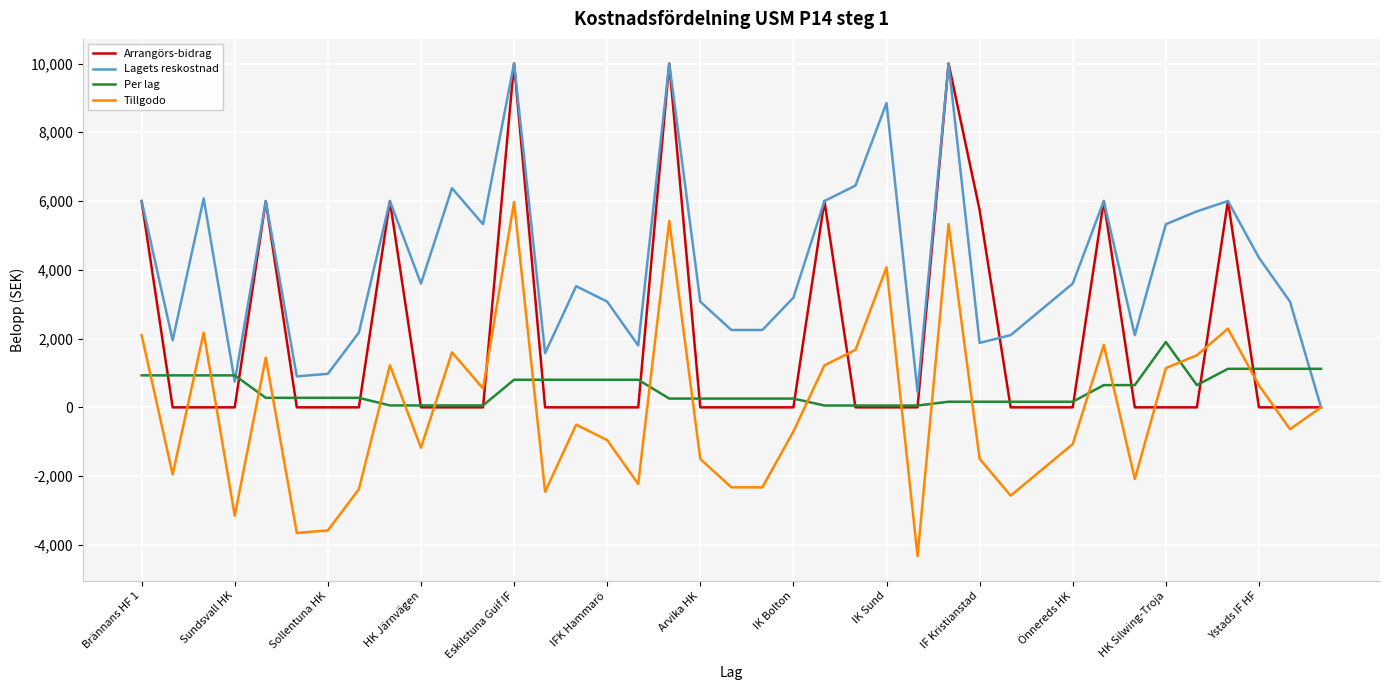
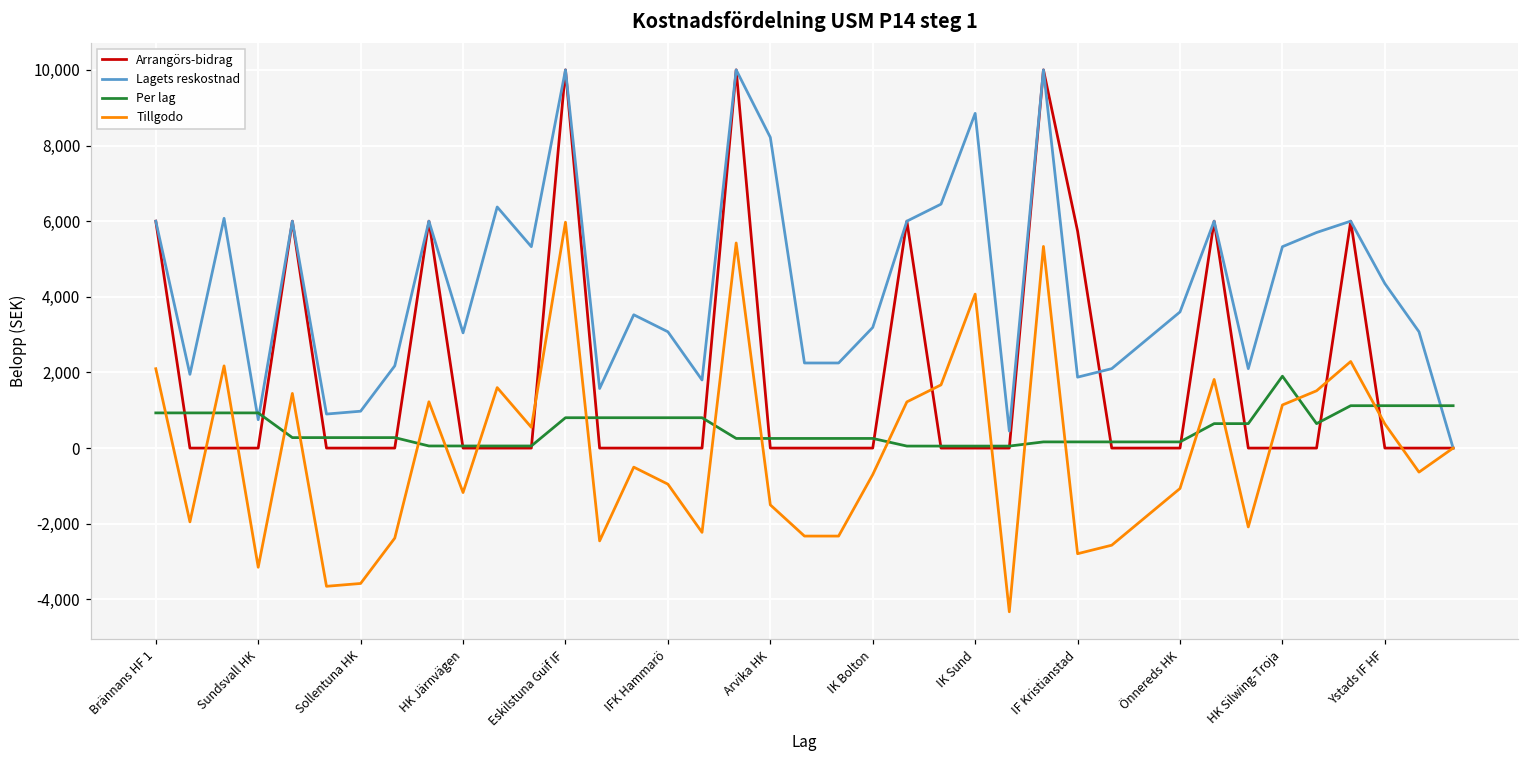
  {
    "Arrangörs-bidrag": {
      "Sundsvall HK": "0",
      "Sollentuna HK": "0",
      "IFK Hammarö": "0",
      "Arvika HK": "0",
      "IK Bolton": "0",
      "IF Kristianstad": "5,700",
      "Önnereds HK": "0",
      "HK Silwing-Troja": "0",
      "Ystads IF HF": "0"
    },
    "Lagets reskostnad": {
      "Sundsvall HK": "800",
      "Sollentuna HK": "1,000",
-     "HK Järnvägen": "3,600",
+     "HK Järnvägen": "3,000",
      "IFK Hammarö": "3,100",
-     "Arvika HK": "3,100",
+     "Arvika HK": "8,200",
      "IK Bolton": "3,200",
      "IK Sund": "8,900",
      "IF Kristianstad": "1,900",
      "Önnereds HK": "3,600",
      "HK Silwing-Troja": "5,300",
      "Ystads IF HF": "4,400"
    },
    "Per lag": {
      "Brännans HF 1": "900",
      "Sundsvall HK": "900",
      "Sollentuna HK": "300",
      "Eskilstuna Guif IF": "800",
      "IFK Hammarö": "800",
      "Arvika HK": "300",
      "IK Bolton": "300",
      "IF Kristianstad": "200",
      "Önnereds HK": "200",
      "HK Silwing-Troja": "1,900",
      "Ystads IF HF": "1,100"
    },
    "Tillgodo": {
      "Brännans HF 1": "2,100",
      "Sundsvall HK": "-3,200",
      "Sollentuna HK": "-3,600",
      "HK Järnvägen": "-1,200",
      "Eskilstuna Guif IF": "6,000",
      "IFK Hammarö": "-1,000",
      "Arvika HK": "-1,500",
      "IK Bolton": "-700",
      "IK Sund": "4,100",
-     "IF Kristianstad": "-1,500",
+     "IF Kristianstad": "-2,800",
      "Önnereds HK": "-1,100",
      "HK Silwing-Troja": "1,100",
      "Ystads IF HF": "600"
    }
  }
